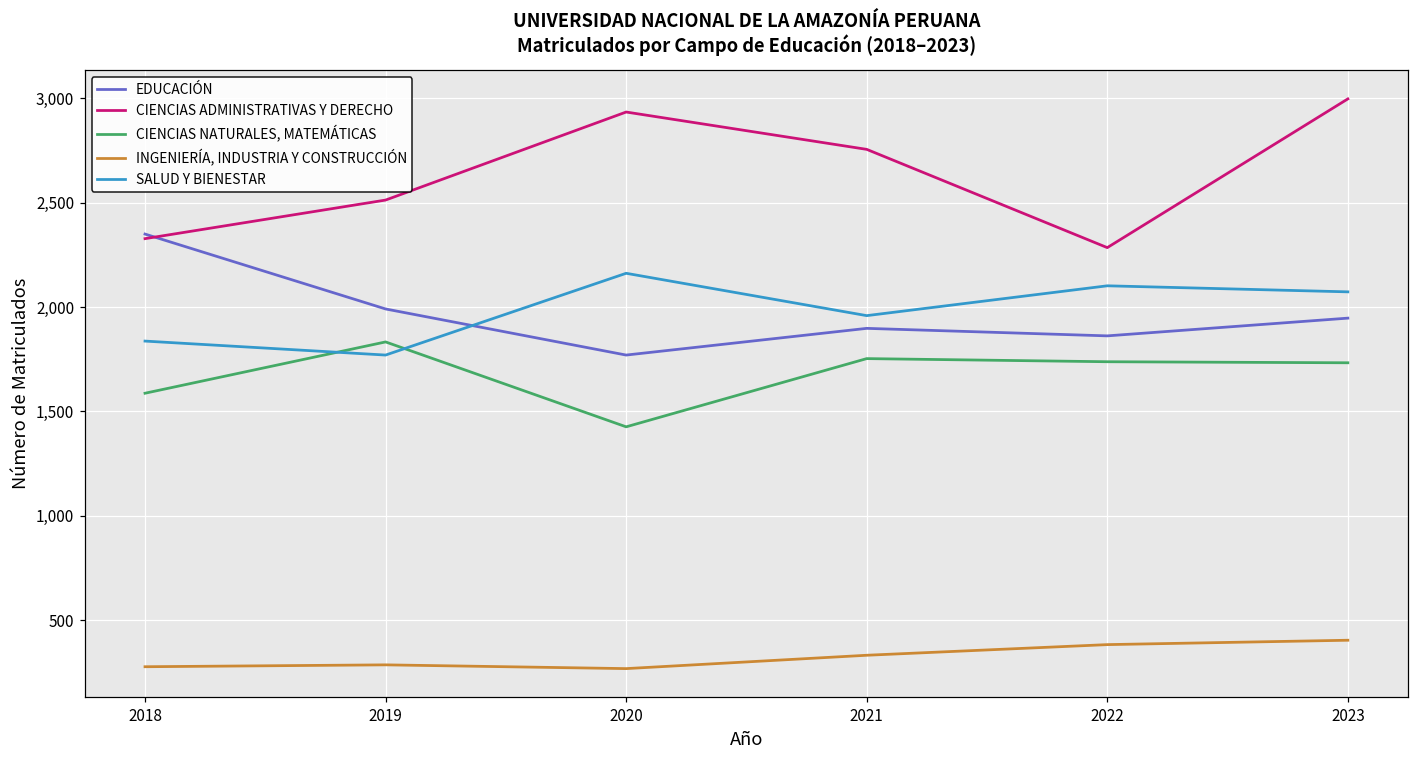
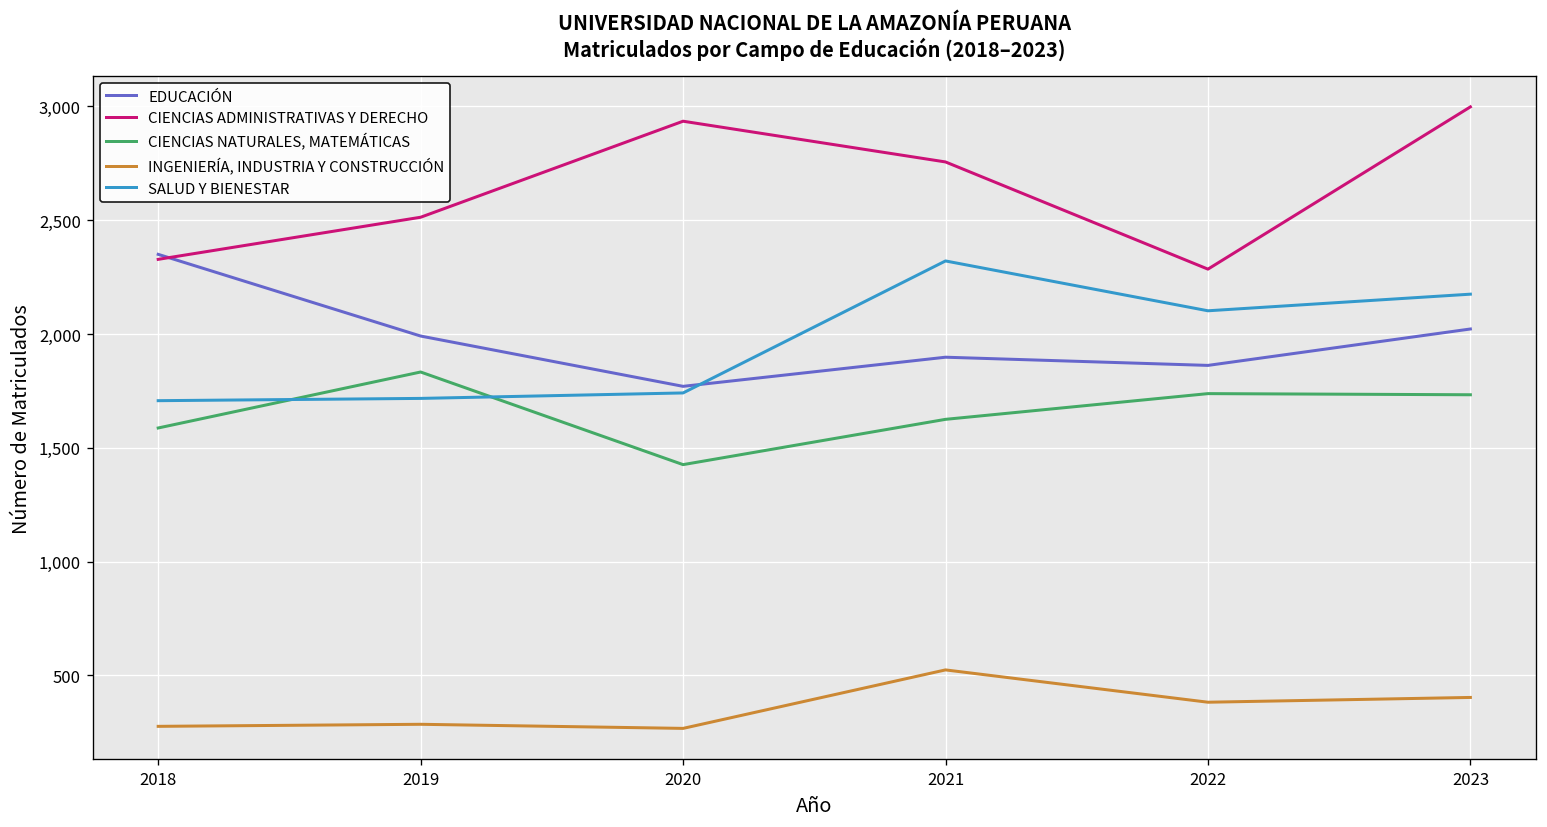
  {
    "EDUCACIÓN": {
      "2018": "2,350",
      "2019": "1,990",
      "2020": "1,770",
      "2021": "1,900",
      "2022": "1,860",
-     "2023": "1,950"
+     "2023": "2,020"
    },
    "CIENCIAS ADMINISTRATIVAS Y DERECHO": {
      "2018": "2,330",
      "2019": "2,510",
      "2020": "2,940",
      "2021": "2,760",
      "2022": "2,290",
      "2023": "3,000"
    },
    "CIENCIAS NATURALES, MATEMÁTICAS": {
      "2018": "1,590",
      "2019": "1,830",
      "2020": "1,430",
-     "2021": "1,750",
+     "2021": "1,630",
      "2022": "1,740",
      "2023": "1,730"
    },
    "INGENIERÍA, INDUSTRIA Y CONSTRUCCIÓN": {
      "2018": "280",
      "2019": "290",
      "2020": "270",
-     "2021": "330",
+     "2021": "520",
      "2022": "380",
      "2023": "400"
    },
    "SALUD Y BIENESTAR": {
-     "2018": "1,840",
-     "2019": "1,770",
-     "2020": "2,160",
-     "2021": "1,960",
+     "2018": "1,710",
+     "2019": "1,720",
+     "2020": "1,740",
+     "2021": "2,320",
      "2022": "2,100",
-     "2023": "2,070"
+     "2023": "2,180"
    }
  }
